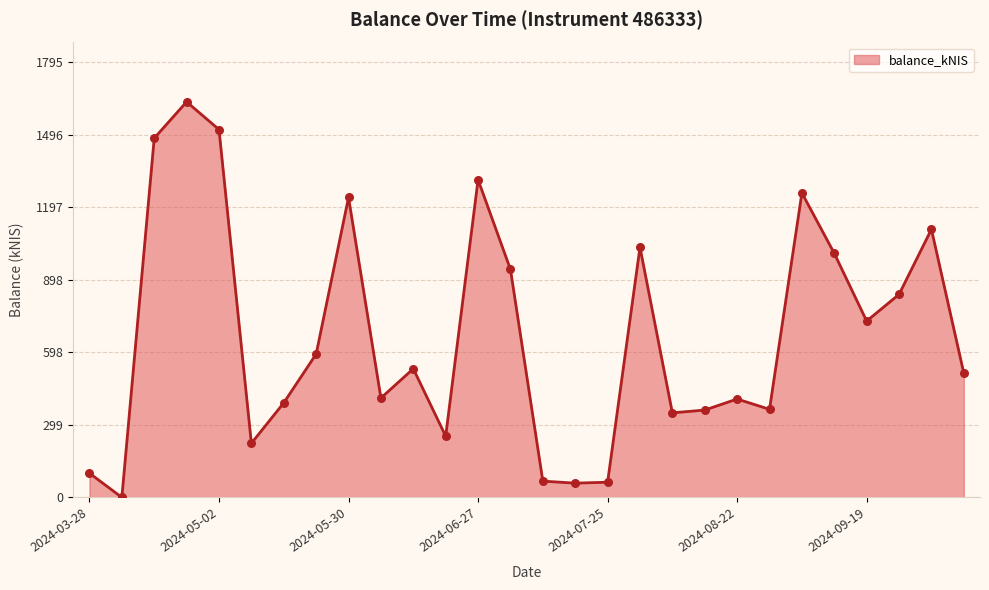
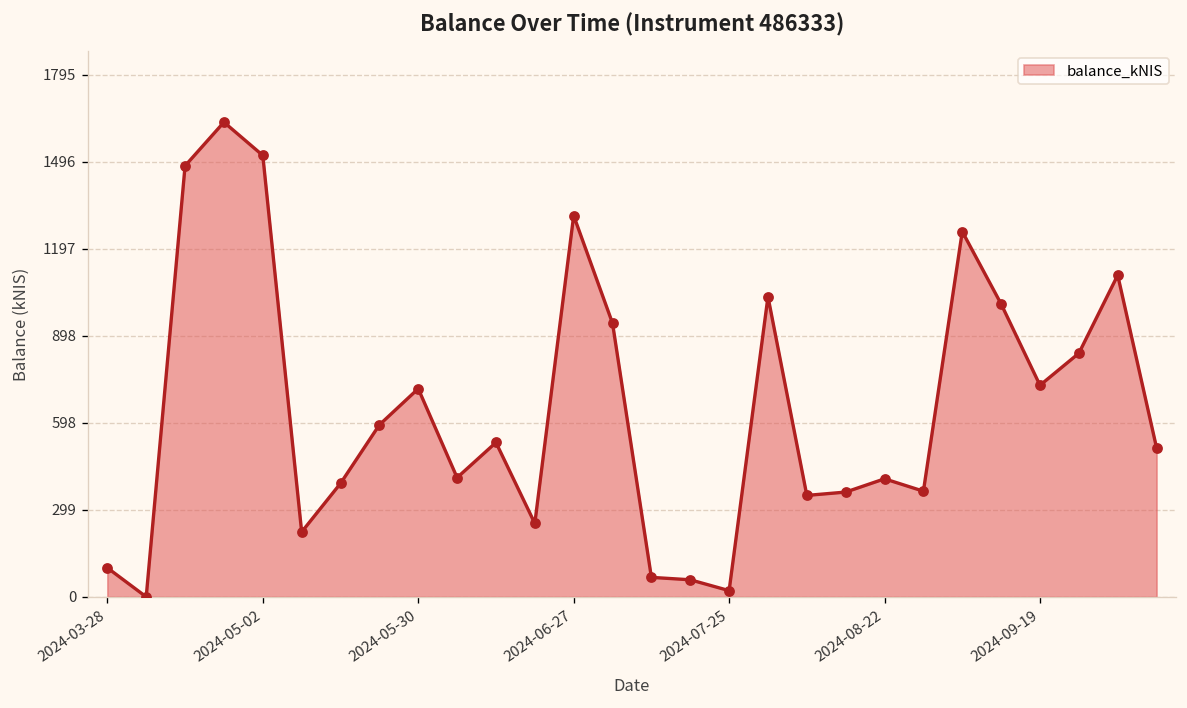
  {
    "2024-03-28": 100,
    "2024-05-02": 1520,
-   "2024-05-30": 1240,
+   "2024-05-30": 720,
    "2024-06-27": 1310,
-   "2024-07-25": 60,
+   "2024-07-25": 20,
    "2024-08-22": 410,
    "2024-09-19": 730
  }
